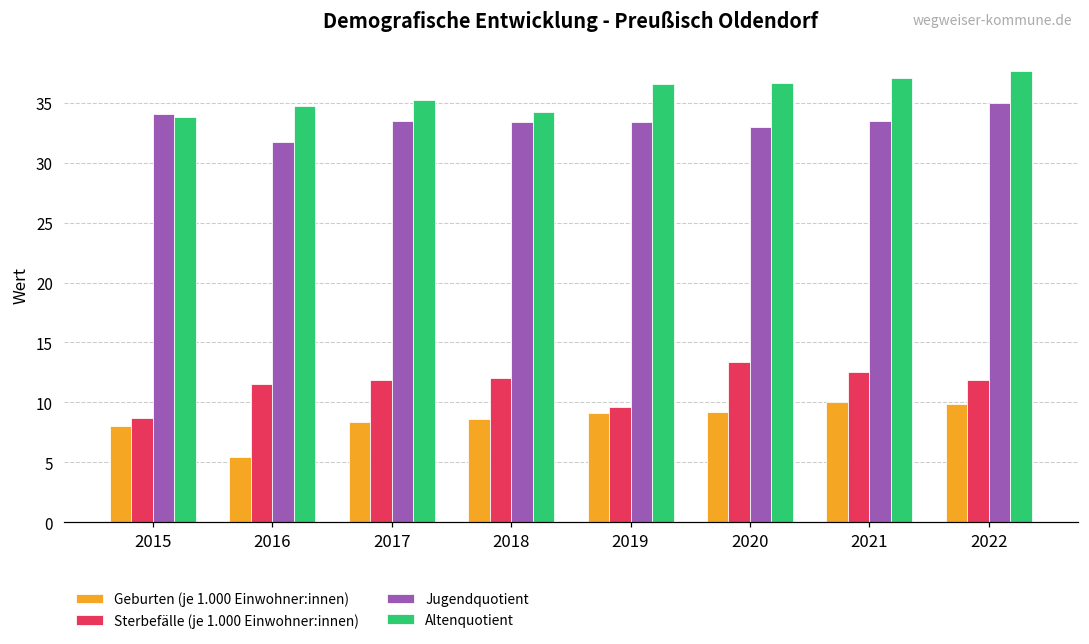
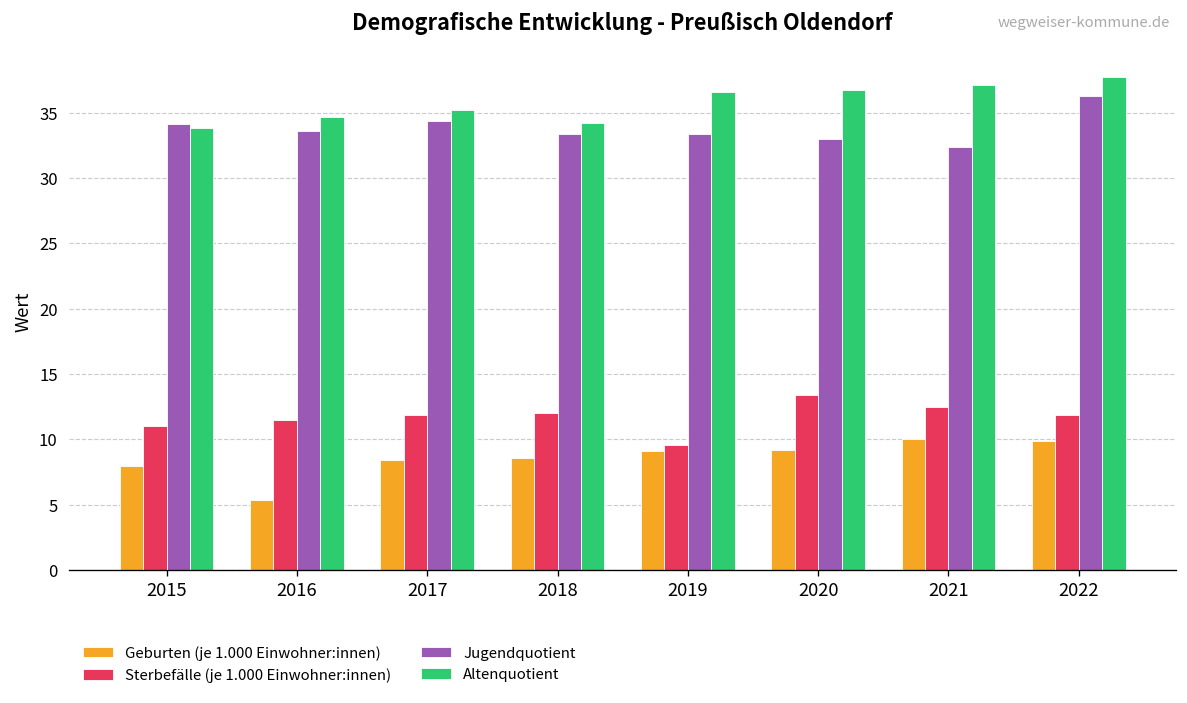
  {
    "Geburten (je 1.000 Einwohner:innen)": {
      "2015": 8.0,
      "2016": 5.4,
      "2017": 8.4,
      "2018": 8.6,
      "2019": 9.1,
      "2020": 9.2,
      "2021": 10.0,
      "2022": 9.9
    },
    "Sterbefälle (je 1.000 Einwohner:innen)": {
-     "2015": 8.7,
+     "2015": 11.0,
      "2016": 11.5,
      "2017": 11.9,
      "2018": 12.0,
      "2019": 9.6,
      "2020": 13.4,
      "2021": 12.5,
      "2022": 11.9
    },
    "Jugendquotient": {
      "2015": 34.1,
-     "2016": 31.7,
-     "2017": 33.5,
+     "2016": 33.6,
+     "2017": 34.4,
      "2018": 33.4,
      "2019": 33.4,
      "2020": 33.0,
-     "2021": 33.5,
-     "2022": 35.0
+     "2021": 32.4,
+     "2022": 36.3
    },
    "Altenquotient": {
      "2015": 33.8,
      "2016": 34.7,
      "2017": 35.2,
      "2018": 34.2,
      "2019": 36.6,
      "2020": 36.7,
      "2021": 37.1,
      "2022": 37.7
    }
  }
